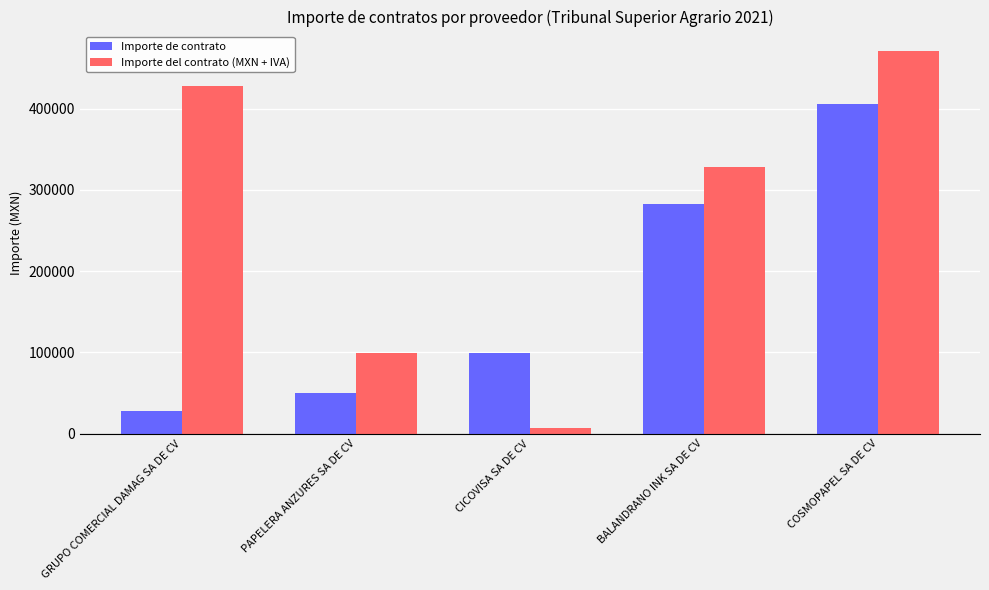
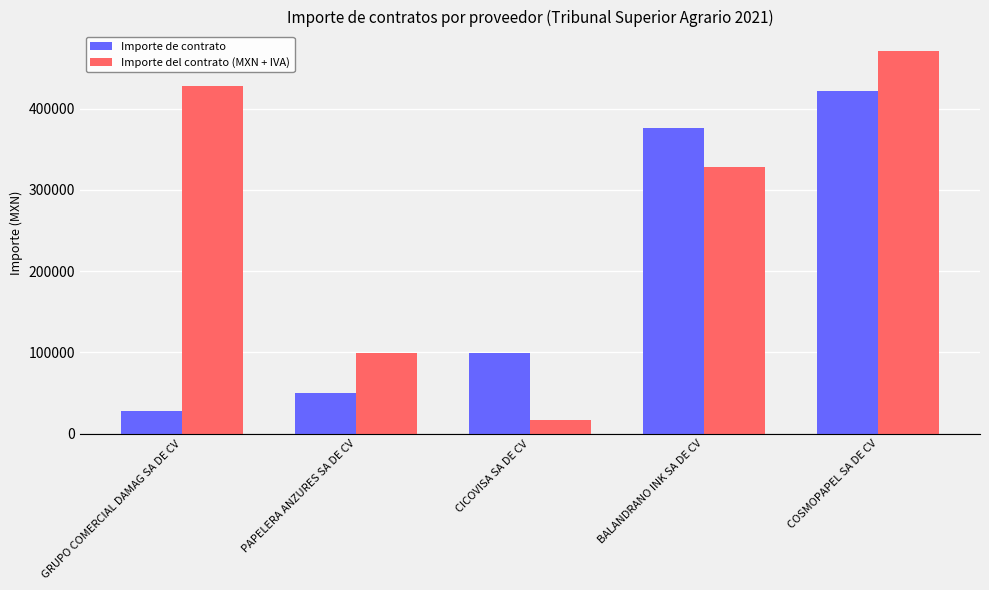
  {
    "Importe de contrato": {
      "GRUPO COMERCIAL DAMAG SA DE CV": 30000,
      "PAPELERA ANZURES SA DE CV": 50000,
      "CICOVISA SA DE CV": 100000,
-     "BALANDRANO INK SA DE CV": 280000,
-     "COSMOPAPEL SA DE CV": 410000
+     "BALANDRANO INK SA DE CV": 380000,
+     "COSMOPAPEL SA DE CV": 420000
    },
    "Importe del contrato (MXN + IVA)": {
      "GRUPO COMERCIAL DAMAG SA DE CV": 430000,
      "PAPELERA ANZURES SA DE CV": 100000,
-     "CICOVISA SA DE CV": 10000,
+     "CICOVISA SA DE CV": 20000,
      "BALANDRANO INK SA DE CV": 330000,
      "COSMOPAPEL SA DE CV": 470000
    }
  }
